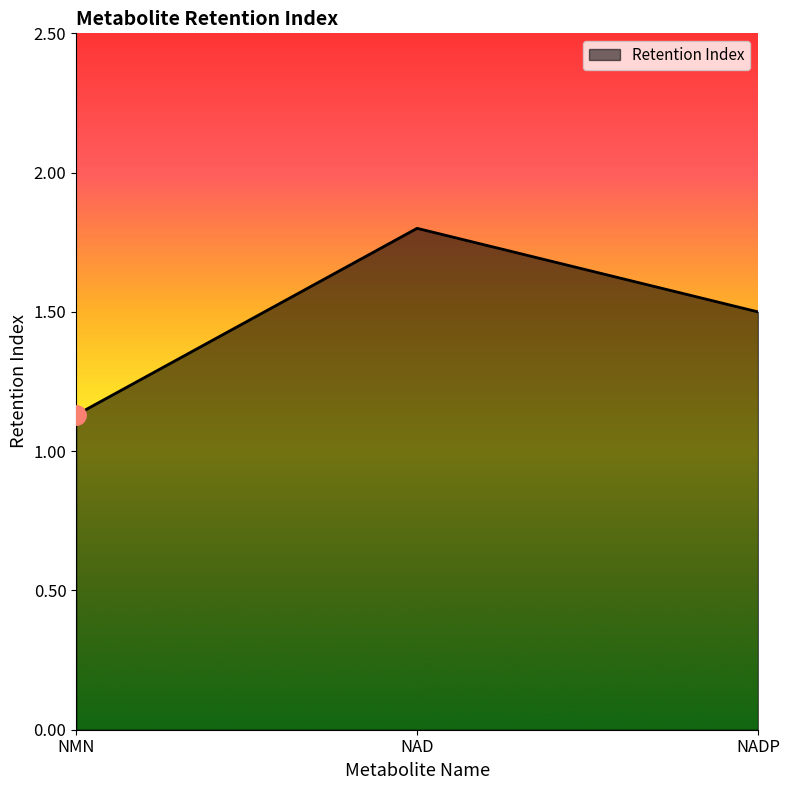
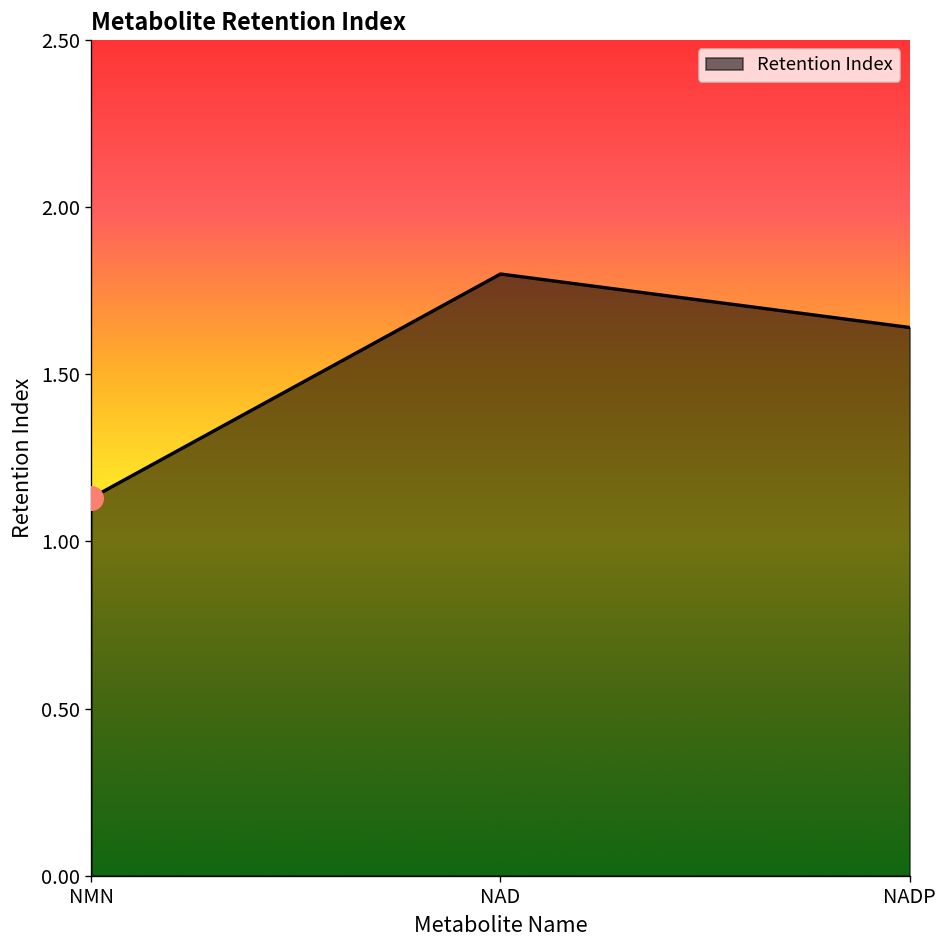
  {
    "Retention Index": {
      "NAD": 1.80,
-     "NADP": 1.50
+     "NADP": 1.64
    }
  }
